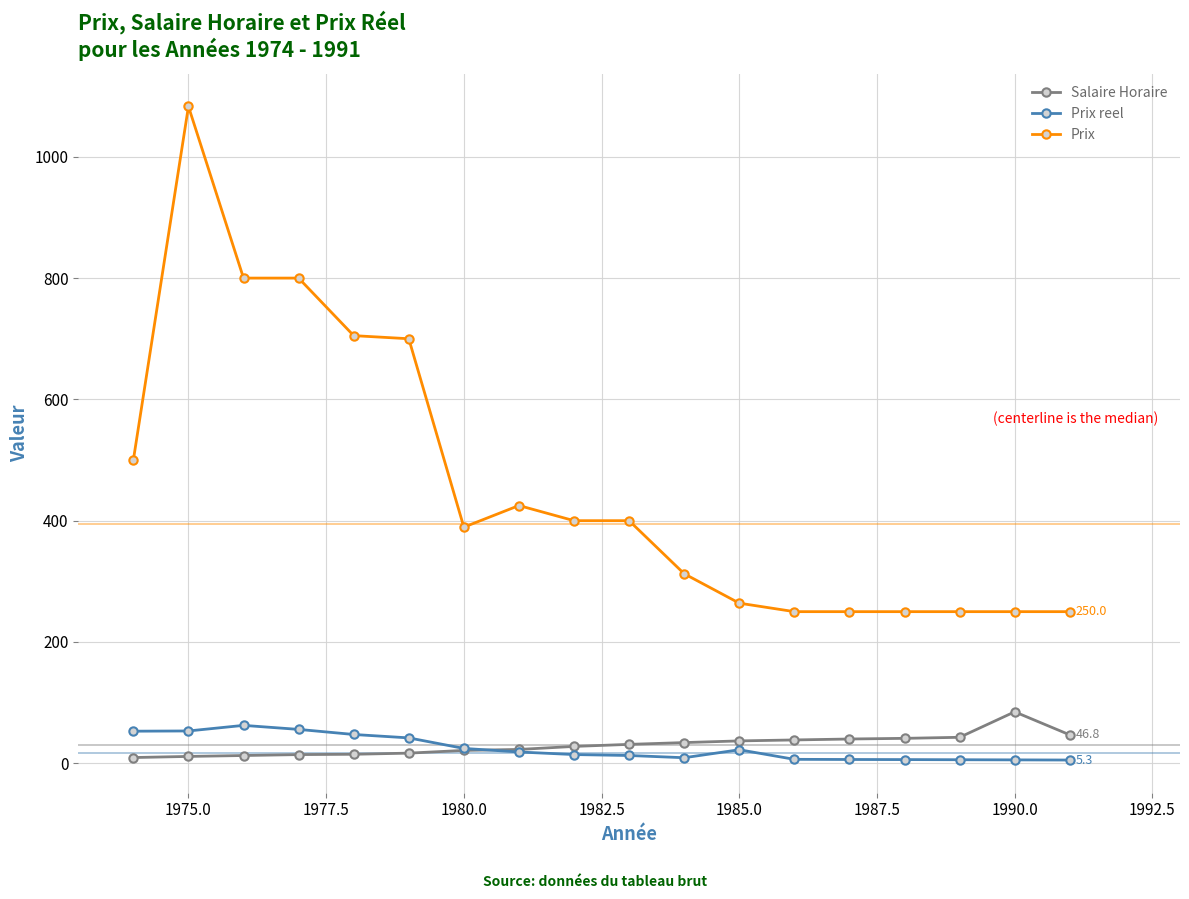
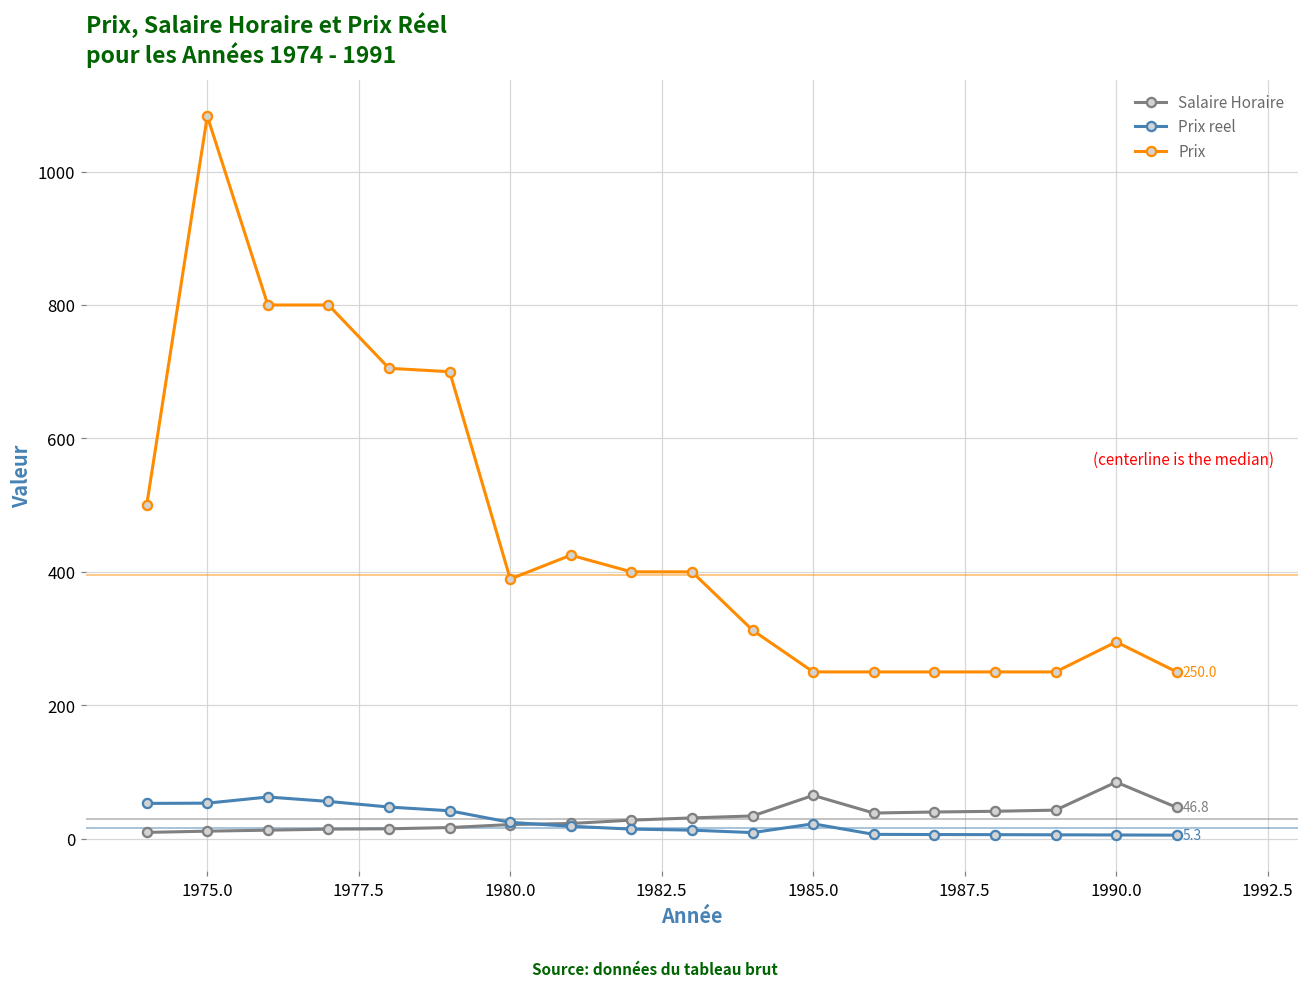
  {
    "Salaire Horaire": {
      "1975.0": 10,
-     "1985.0": 40,
+     "1985.0": 60,
      "1990.0": 80
    },
    "Prix reel": {
      "1975.0": 50,
      "1985.0": 20,
      "1990.0": 10
    },
    "Prix": {
      "1975.0": 1080,
      "1980.0": 390,
-     "1985.0": 260,
-     "1990.0": 250
+     "1985.0": 250,
+     "1990.0": 300
    }
  }
